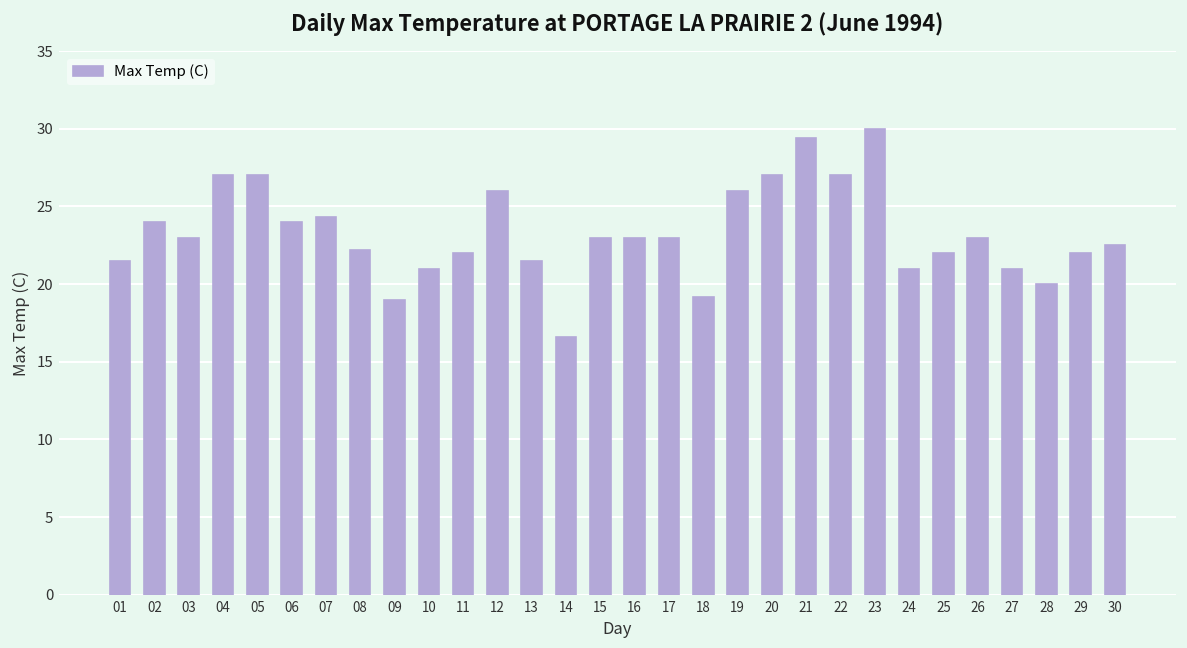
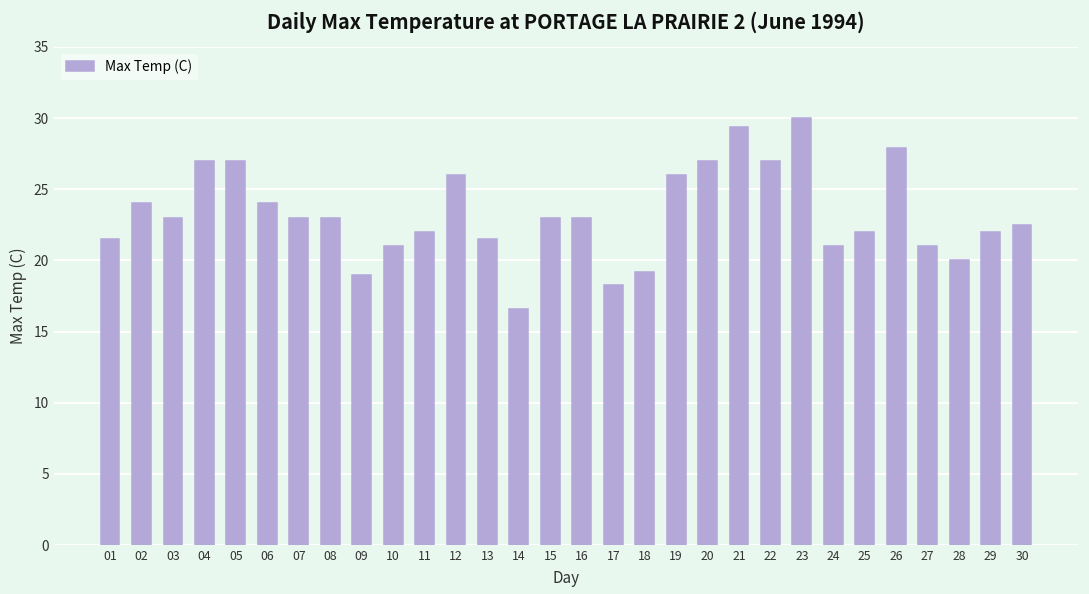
  {
    "01": 21.5,
    "02": 24.0,
    "03": 23.0,
    "04": 27.0,
    "05": 27.0,
    "06": 24.0,
-   "07": 24.3,
-   "08": 22.2,
+   "07": 23.0,
+   "08": 23.0,
    "09": 19.0,
    "10": 21.0,
    "11": 22.0,
    "12": 26.0,
    "13": 21.5,
    "14": 16.6,
    "15": 23.0,
    "16": 23.0,
-   "17": 23.0,
+   "17": 18.3,
    "18": 19.2,
    "19": 26.0,
    "20": 27.0,
    "21": 29.4,
    "22": 27.0,
    "23": 30.0,
    "24": 21.0,
    "25": 22.0,
-   "26": 23.0,
+   "26": 27.9,
    "27": 21.0,
    "28": 20.0,
    "29": 22.0,
    "30": 22.5
  }
